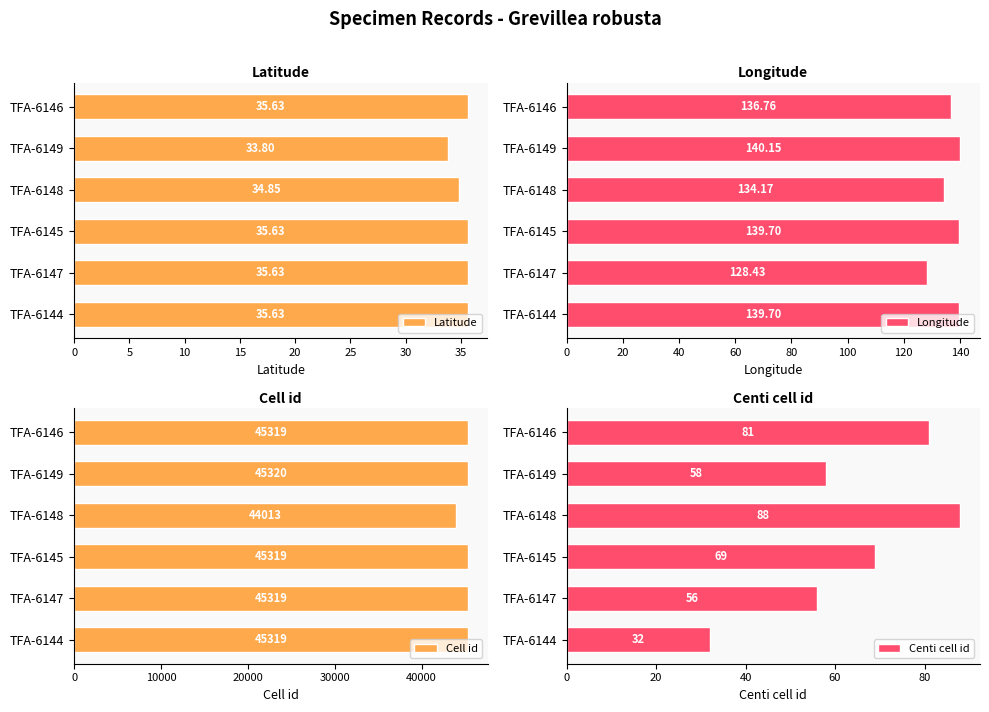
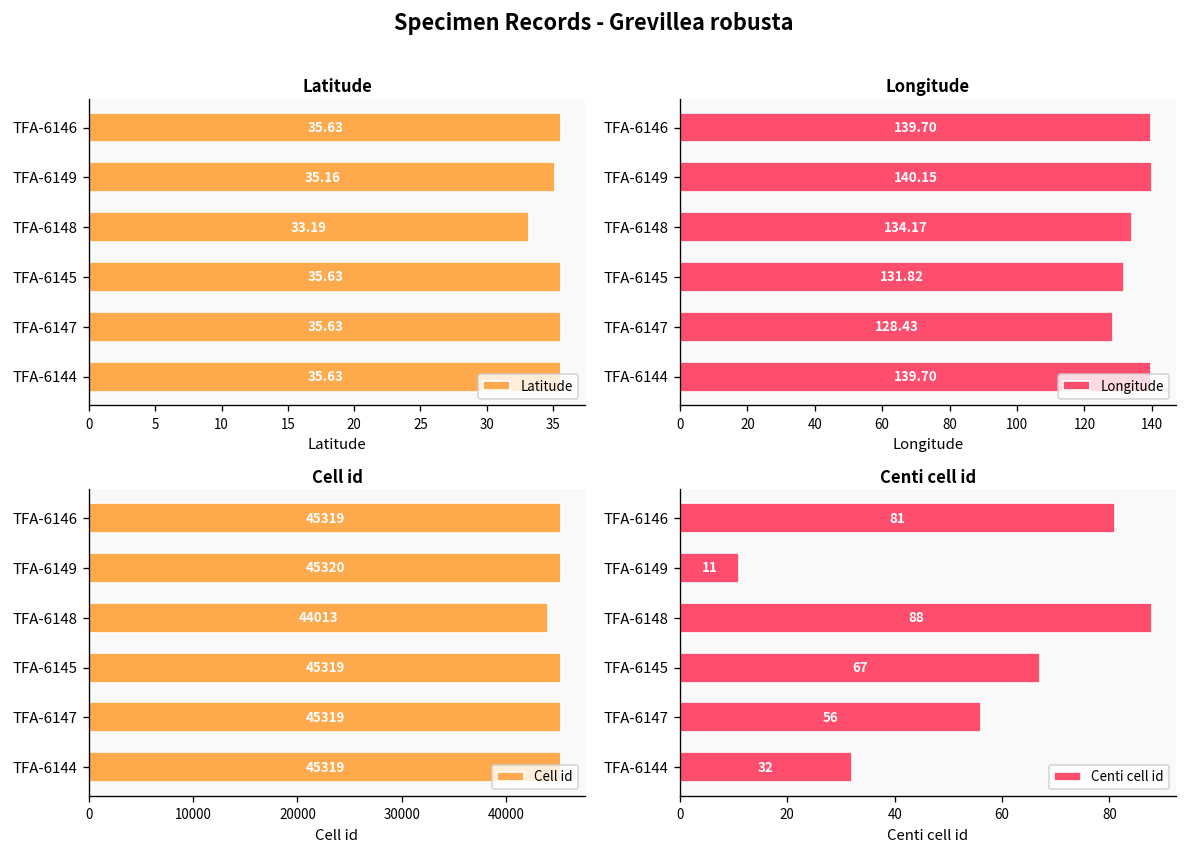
  {
    "Latitude": {
      "TFA-6146": 35.63,
-     "TFA-6149": 33.80,
-     "TFA-6148": 34.85,
+     "TFA-6149": 35.16,
+     "TFA-6148": 33.19,
      "TFA-6145": 35.63,
      "TFA-6147": 35.63
    },
    "Longitude": {
-     "TFA-6146": 136.76,
+     "TFA-6146": 139.70,
      "TFA-6149": 140.15,
      "TFA-6148": 134.17,
-     "TFA-6145": 139.70,
+     "TFA-6145": 131.82,
      "TFA-6147": 128.43
    },
    "Cell id": {
      "TFA-6146": 45319,
      "TFA-6149": 45320,
      "TFA-6148": 44013,
      "TFA-6145": 45319,
      "TFA-6147": 45319
    },
    "Centi cell id": {
      "TFA-6146": 81,
-     "TFA-6149": 58,
+     "TFA-6149": 11,
      "TFA-6148": 88,
-     "TFA-6145": 69,
+     "TFA-6145": 67,
      "TFA-6147": 56,
      "TFA-6144": 32
    }
  }
